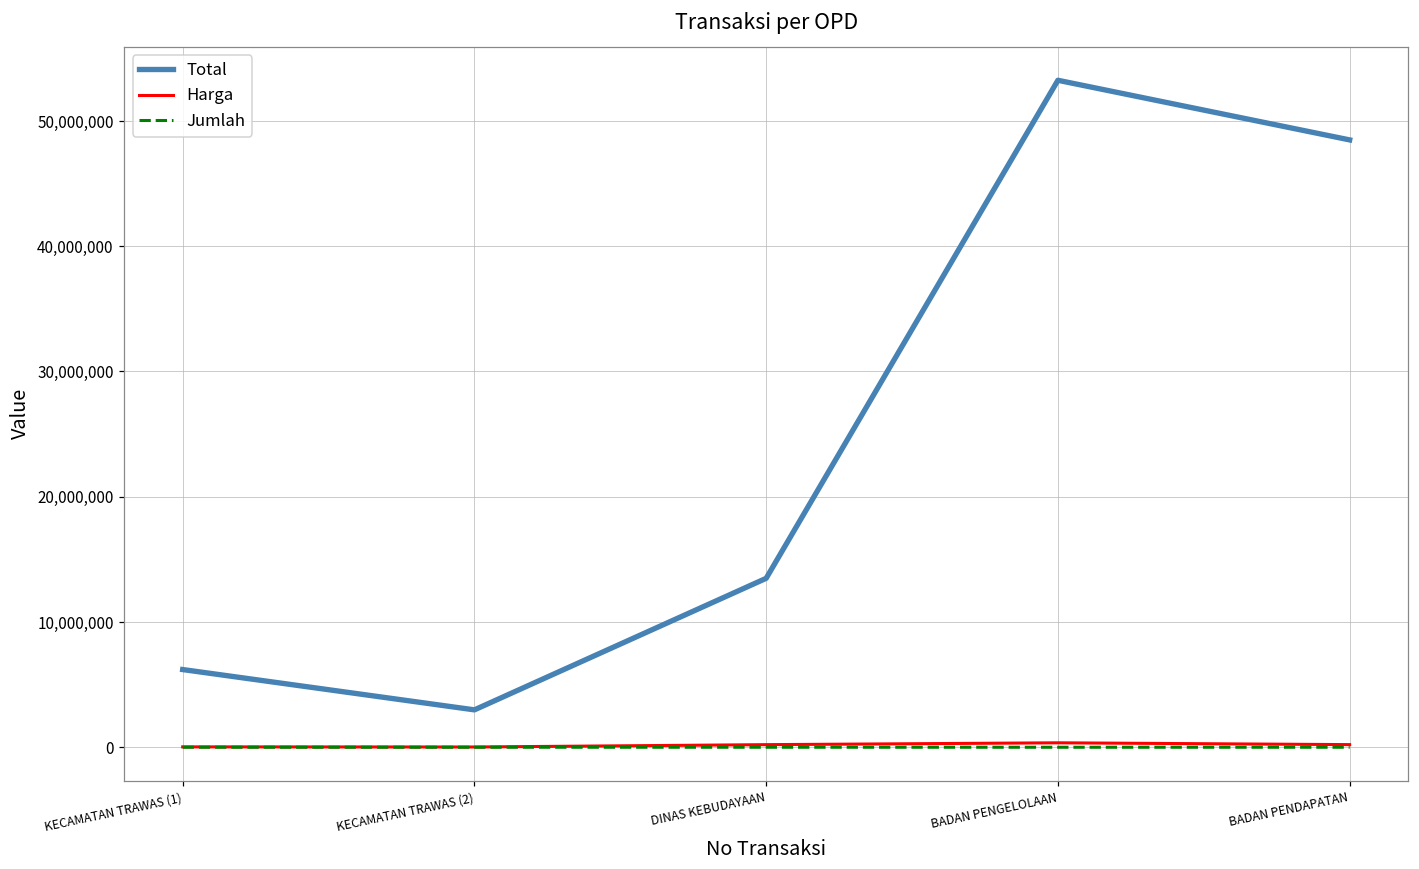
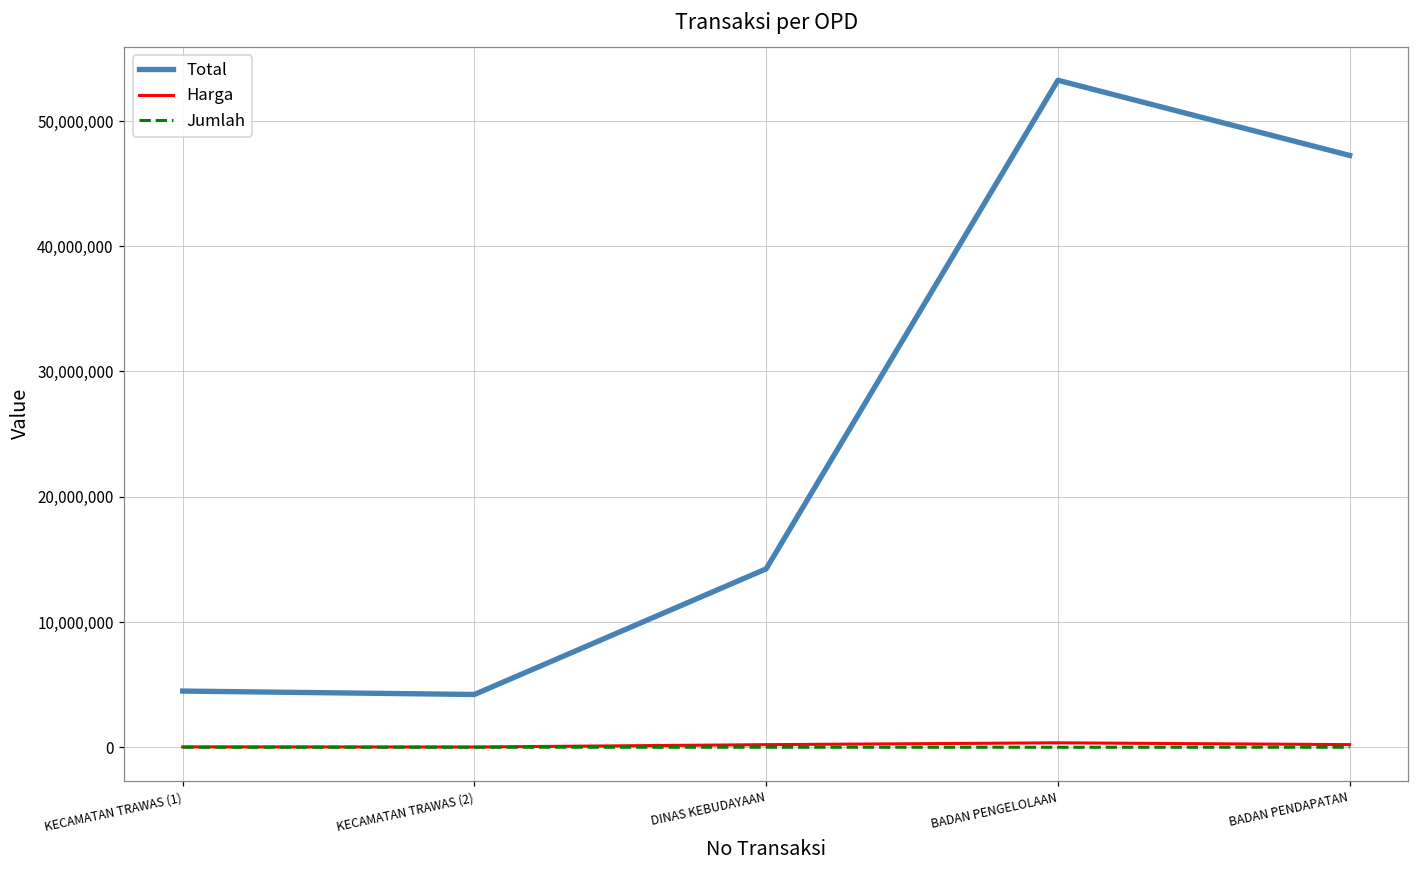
  {
    "Total": {
-     "KECAMATAN TRAWAS (1)": "6,200,000",
-     "KECAMATAN TRAWAS (2)": "3,000,000",
-     "DINAS KEBUDAYAAN": "13,500,000",
+     "KECAMATAN TRAWAS (1)": "4,500,000",
+     "KECAMATAN TRAWAS (2)": "4,200,000",
+     "DINAS KEBUDAYAAN": "14,200,000",
      "BADAN PENGELOLAAN": "53,300,000",
-     "BADAN PENDAPATAN": "48,500,000"
+     "BADAN PENDAPATAN": "47,300,000"
    },
    "Harga": {
      "BADAN PENGELOLAAN": "400,000"
    },
    "Jumlah": {
      "BADAN PENGELOLAAN": "0"
    }
  }
